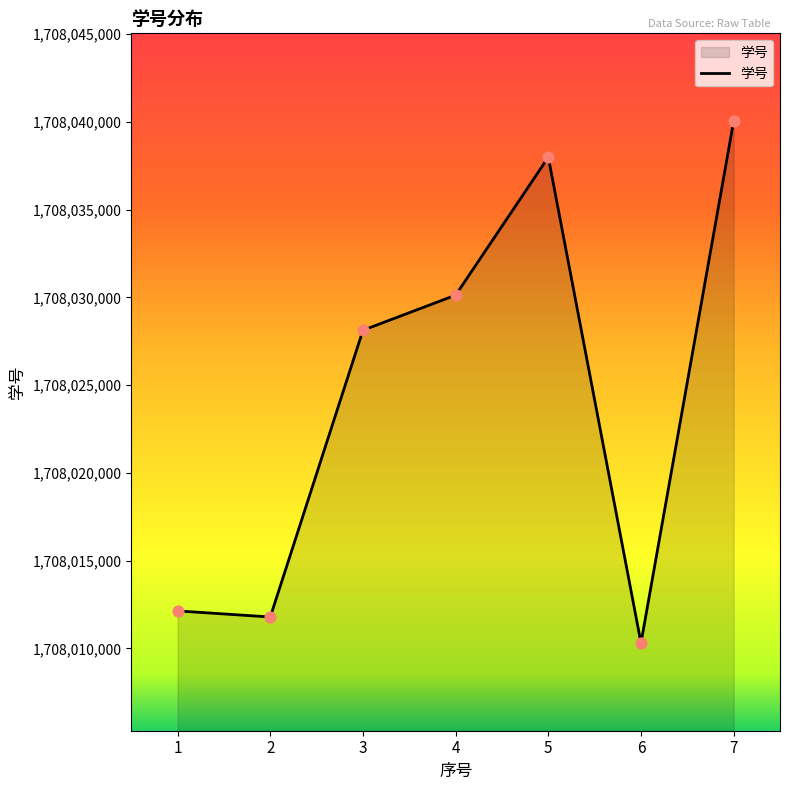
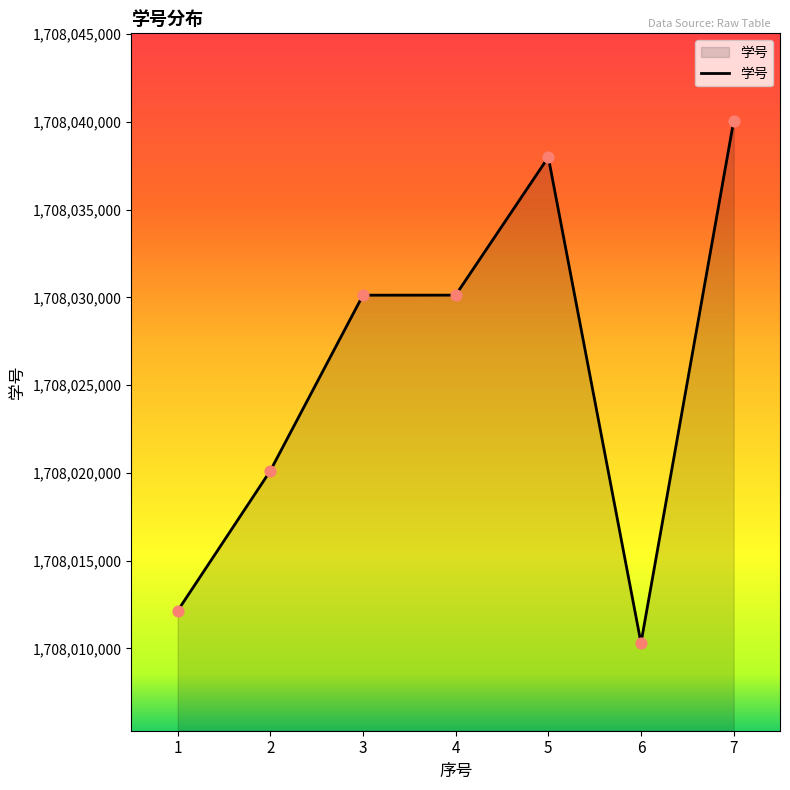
  {
    "1": "1,708,012,100",
-   "2": "1,708,011,800",
-   "3": "1,708,028,100",
+   "2": "1,708,020,100",
+   "3": "1,708,030,100",
    "4": "1,708,030,100",
    "5": "1,708,038,000",
    "6": "1,708,010,300",
    "7": "1,708,040,000"
  }
